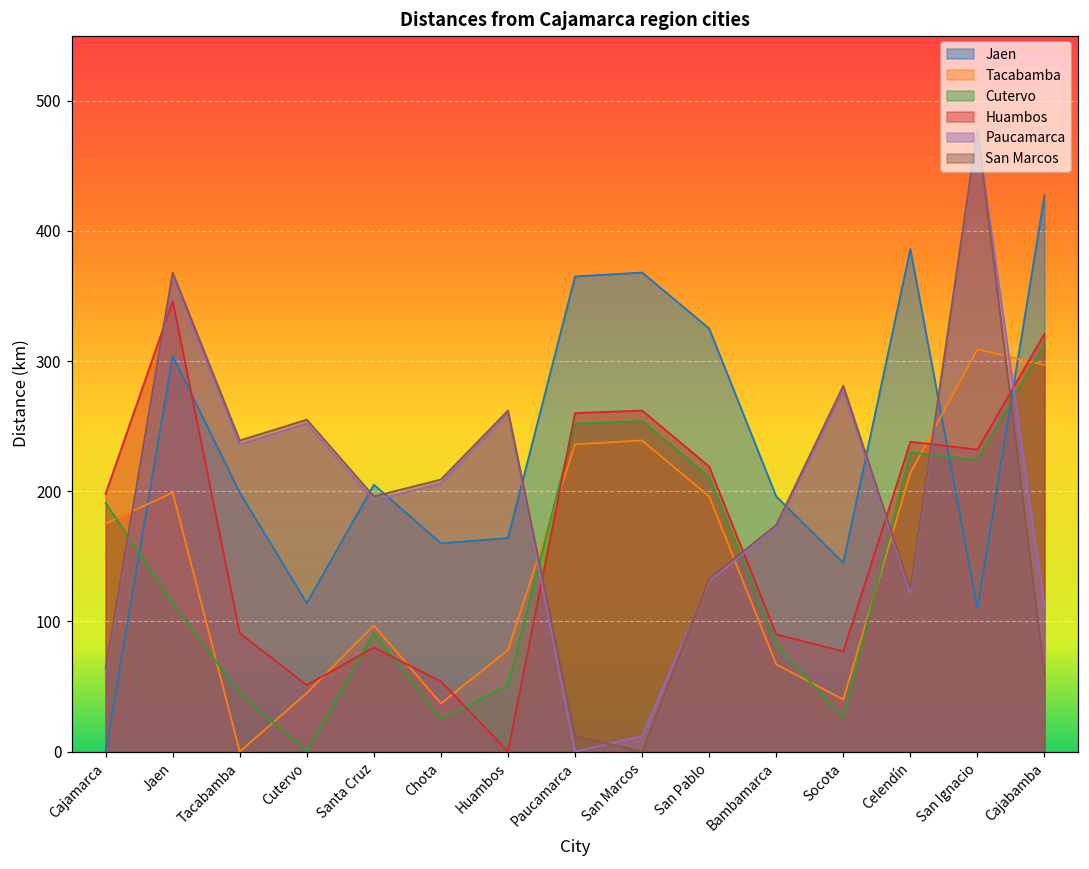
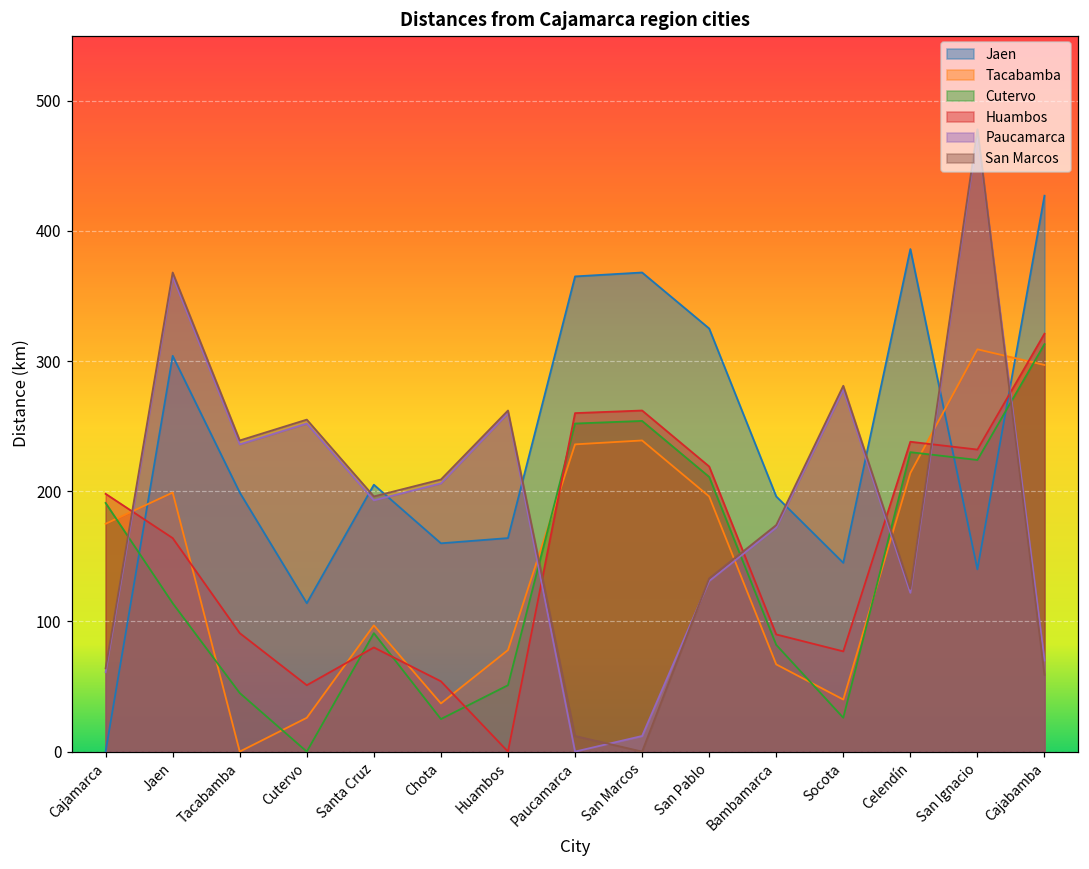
  {
    "Jaen": {
      "Cajamarca": 0,
      "Jaen": 304,
      "Tacabamba": 199,
      "Cutervo": 114,
      "Santa Cruz": 205,
      "Chota": 160,
      "Huambos": 164,
      "Paucamarca": 365,
      "San Marcos": 368,
      "San Pablo": 325,
      "Bambamarca": 196,
      "Socota": 145,
      "Celendín": 386,
-     "San Ignacio": 110,
+     "San Ignacio": 140,
      "Cajabamba": 427
    },
    "Tacabamba": {
      "Cajamarca": 175,
      "Jaen": 199,
      "Tacabamba": 0,
-     "Cutervo": 45,
+     "Cutervo": 26,
      "Santa Cruz": 97,
      "Chota": 37,
      "Huambos": 78,
      "Paucamarca": 236,
      "San Marcos": 239,
      "San Pablo": 196,
      "Bambamarca": 67,
      "Socota": 40,
      "Celendín": 214,
      "San Ignacio": 309,
      "Cajabamba": 297
    },
    "Cutervo": {
      "Cajamarca": 191,
      "Jaen": 114,
      "Tacabamba": 45,
      "Cutervo": 0,
      "Santa Cruz": 91,
      "Chota": 25,
      "Huambos": 51,
      "Paucamarca": 252,
      "San Marcos": 254,
      "San Pablo": 211,
      "Bambamarca": 82,
      "Socota": 26,
      "Celendín": 230,
      "San Ignacio": 224,
      "Cajabamba": 313
    },
    "Huambos": {
      "Cajamarca": 198,
-     "Jaen": 346,
+     "Jaen": 164,
      "Tacabamba": 91,
      "Cutervo": 51,
      "Santa Cruz": 80,
      "Chota": 54,
      "Huambos": 0,
      "Paucamarca": 260,
      "San Marcos": 262,
      "San Pablo": 219,
      "Bambamarca": 90,
      "Socota": 77,
      "Celendín": 238,
      "San Ignacio": 232,
      "Cajabamba": 321
    },
    "Paucamarca": {
      "Cajamarca": 61,
      "Jaen": 365,
      "Tacabamba": 236,
      "Cutervo": 252,
      "Santa Cruz": 193,
      "Chota": 206,
      "Paucamarca": 0,
      "San Marcos": 12,
      "Socota": 278,
      "Celendín": 122,
-     "Cajabamba": 111
+     "Cajabamba": 70
    },
    "San Marcos": {
      "Cajamarca": 64,
      "Jaen": 368,
      "Tacabamba": 239,
      "Cutervo": 255,
      "Santa Cruz": 196,
      "Chota": 209,
      "Paucamarca": 12,
      "San Marcos": 0,
      "Socota": 281,
      "Celendín": 125,
      "Cajabamba": 59
    }
  }
